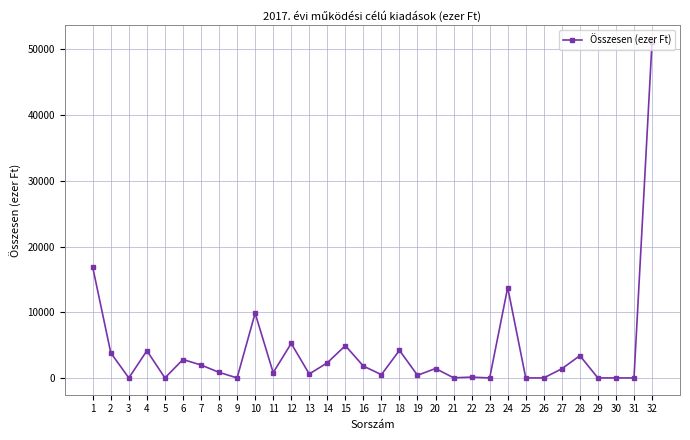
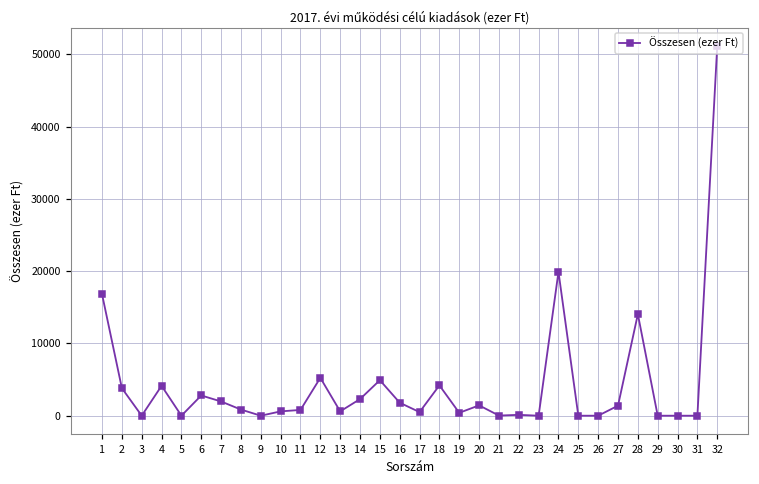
  {
    "1": 17000,
    "2": 4000,
    "3": 0,
    "4": 4000,
    "5": 0,
    "6": 3000,
    "7": 2000,
    "8": 1000,
    "9": 0,
-   "10": 10000,
+   "10": 1000,
    "11": 1000,
    "12": 5000,
    "13": 1000,
    "14": 2000,
    "15": 5000,
    "16": 2000,
    "17": 1000,
    "18": 4000,
    "19": 0,
    "20": 1000,
    "21": 0,
    "22": 0,
    "23": 0,
-   "24": 14000,
+   "24": 20000,
    "25": 0,
    "26": 0,
    "27": 1000,
-   "28": 3000,
+   "28": 14000,
    "29": 0,
    "30": 0,
    "31": 0
  }
